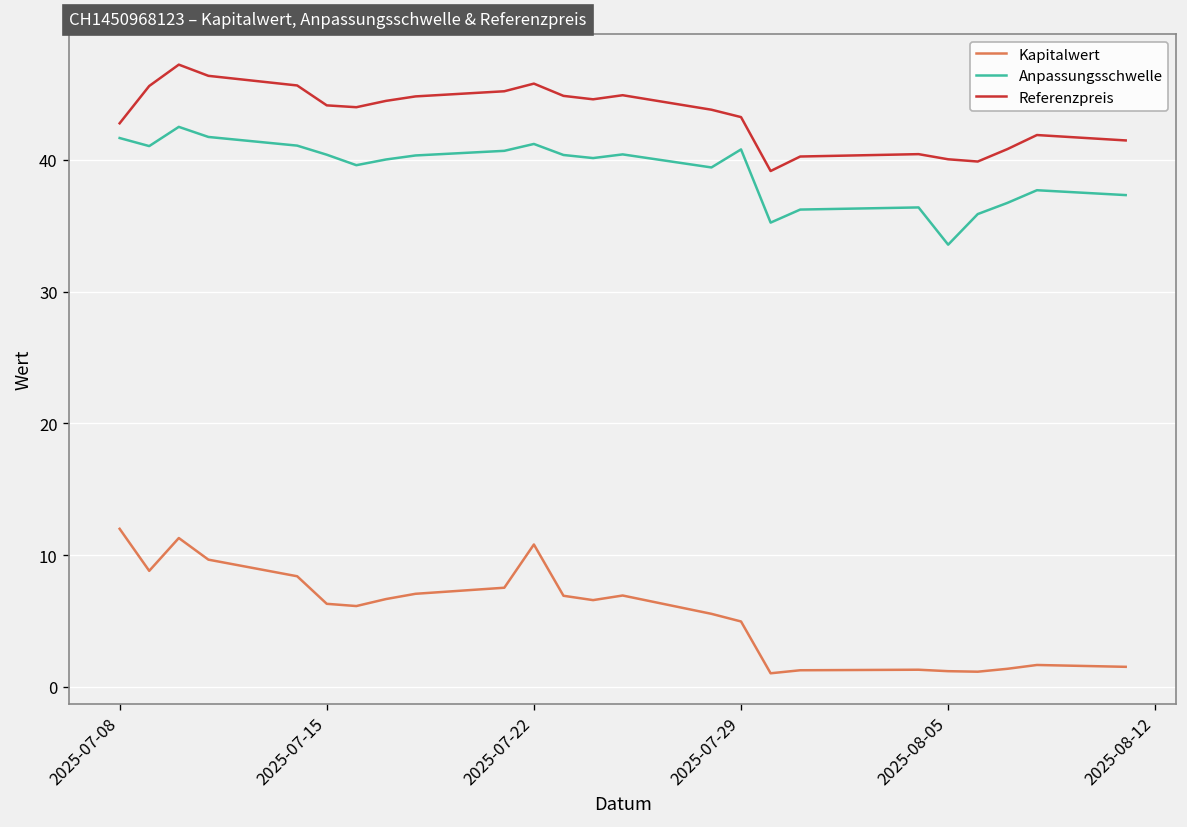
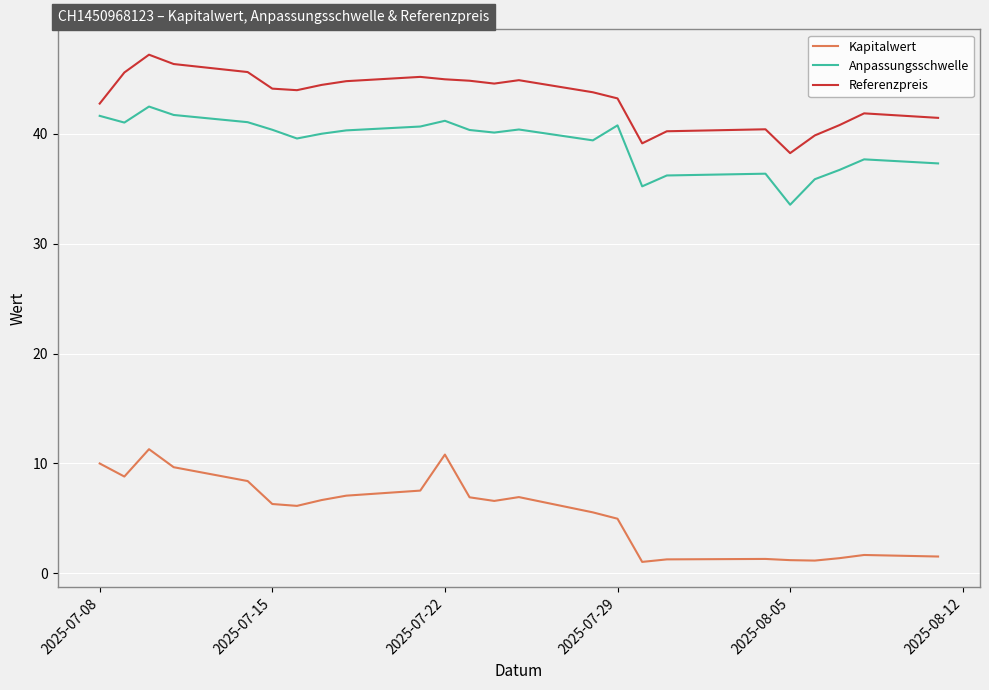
  {
    "Kapitalwert": {
-     "2025-07-08": 12,
+     "2025-07-08": 10,
      "2025-07-15": 6.3,
      "2025-07-22": 11,
      "2025-07-29": 5,
      "2025-08-05": 1
    },
    "Anpassungsschwelle": {
      "2025-07-08": 41.6,
      "2025-07-15": 40.4,
      "2025-07-22": 41.2,
      "2025-07-29": 40.8,
      "2025-08-05": 33.6
    },
    "Referenzpreis": {
      "2025-07-08": 42.8,
      "2025-07-15": 44.1,
-     "2025-07-22": 45.8,
+     "2025-07-22": 45.0,
      "2025-07-29": 43.2,
-     "2025-08-05": 40.0
+     "2025-08-05": 38.3
    }
  }
